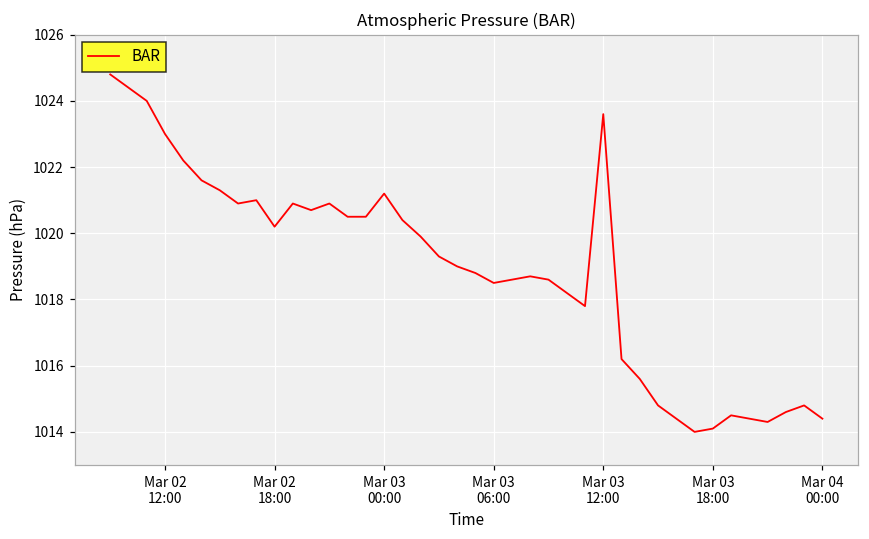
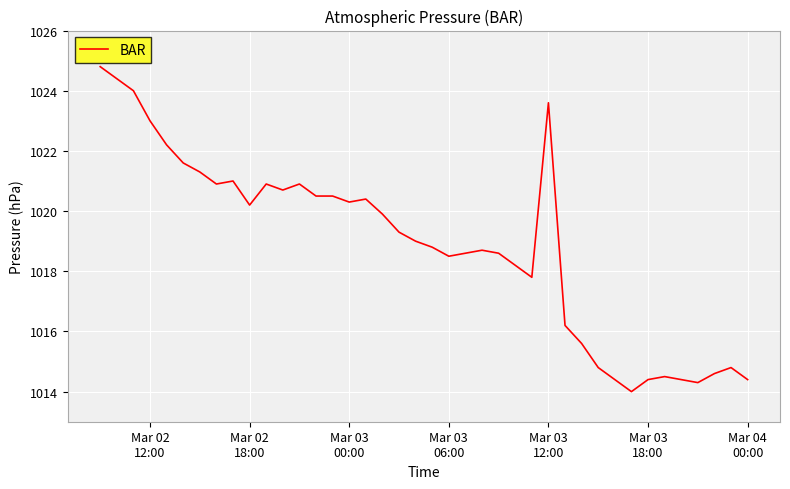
  {
    "Mar 02 12:00": 1023.0,
    "Mar 02 18:00": 1020.2,
-   "Mar 03 00:00": 1021.2,
+   "Mar 03 00:00": 1020.3,
    "Mar 03 06:00": 1018.5,
    "Mar 03 12:00": 1023.6,
-   "Mar 03 18:00": 1014.1,
+   "Mar 03 18:00": 1014.4,
    "Mar 04 00:00": 1014.4
  }
